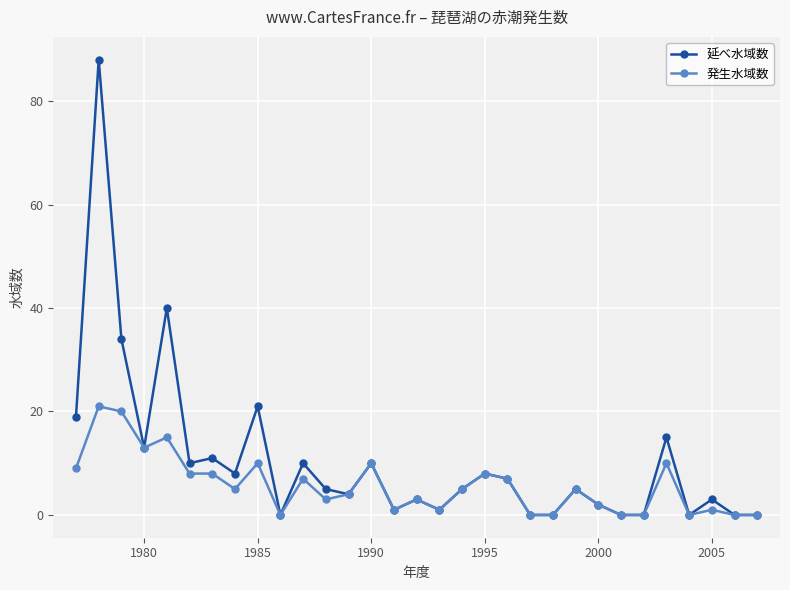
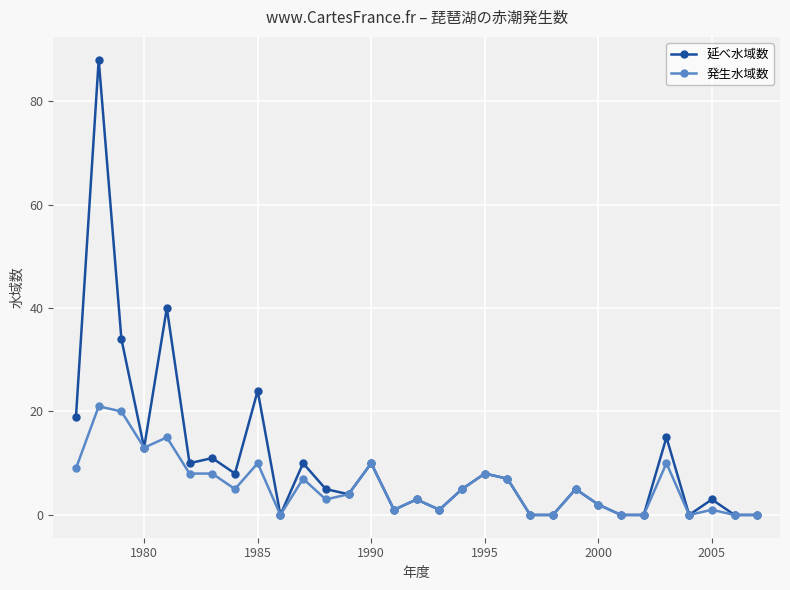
  {
    "延べ水域数": {
-     "1985": 21,
+     "1985": 24,
      "2005": 3
    },
    "発生水域数": {
      "1985": 10,
      "2005": 1
    }
  }
